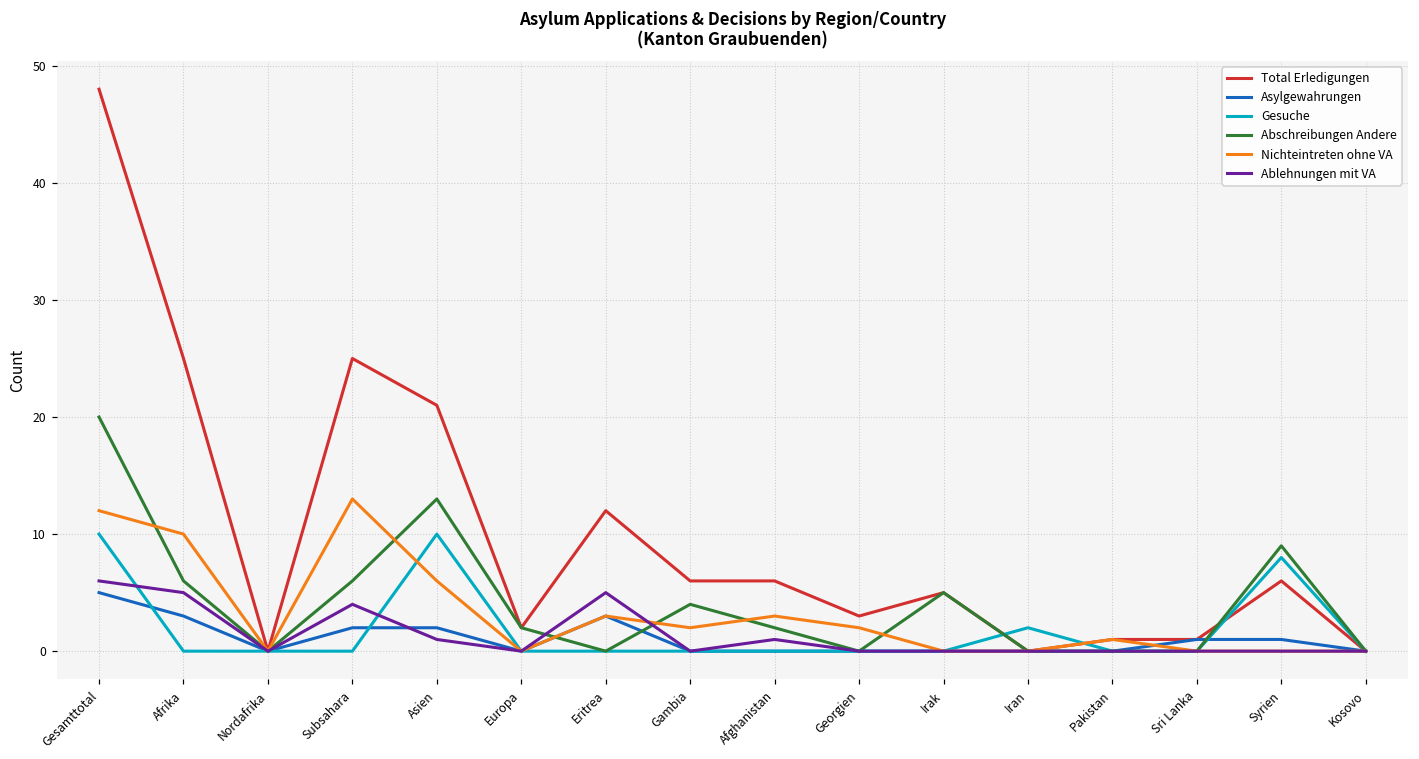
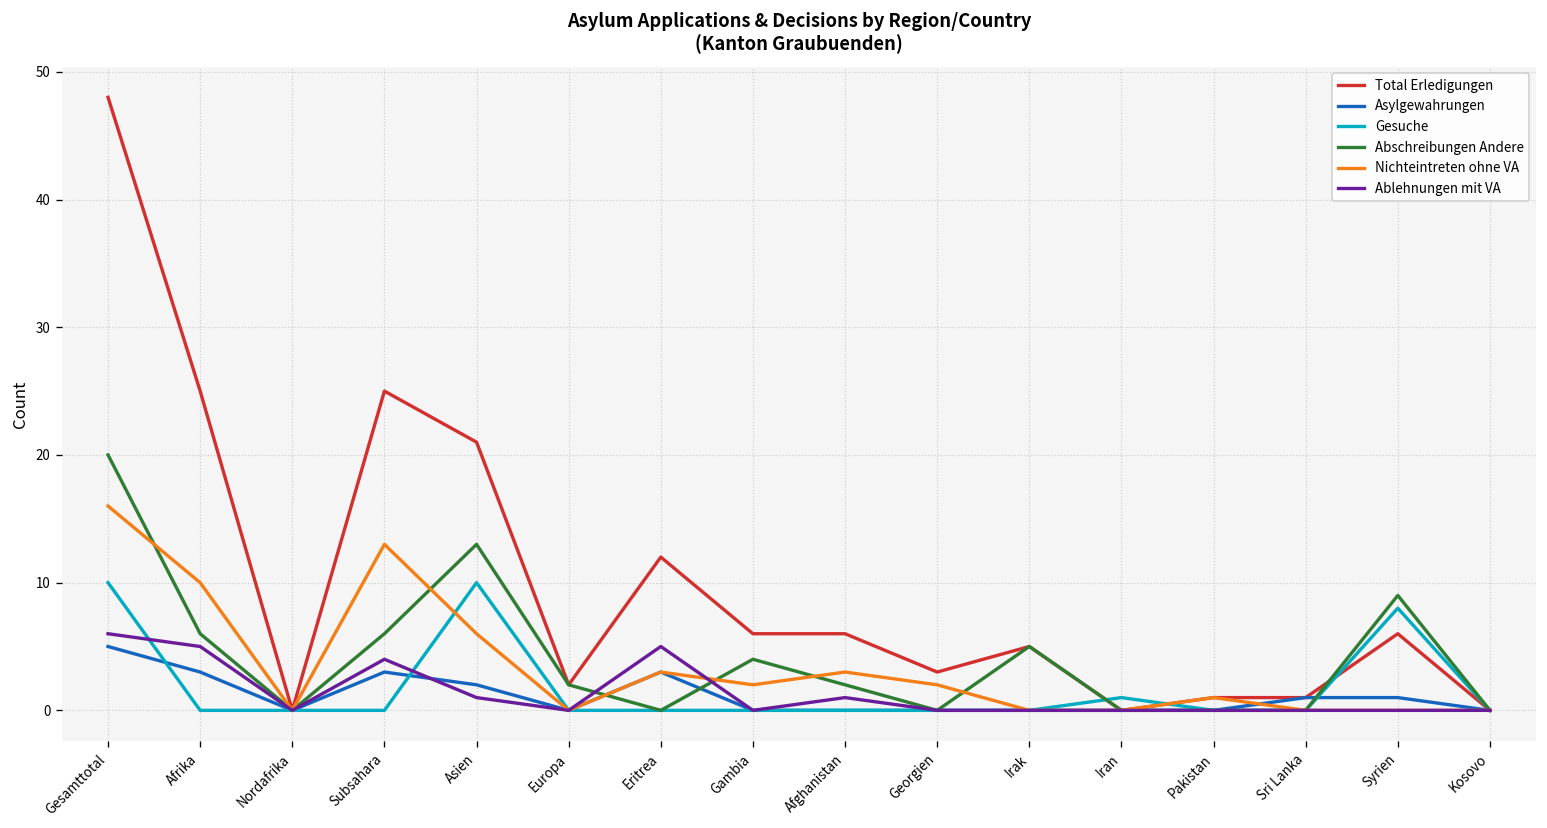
  {
    "Total Erledigungen": {
      "Gesamttotal": 48,
      "Afrika": 25,
      "Subsahara": 25,
      "Asien": 21,
      "Eritrea": 12,
      "Gambia": 6,
      "Afghanistan": 6,
      "Georgien": 3,
      "Syrien": 6
    },
    "Asylgewahrungen": {
      "Gesamttotal": 5,
      "Afrika": 3,
-     "Subsahara": 2,
+     "Subsahara": 3,
      "Asien": 2,
      "Syrien": 1
    },
    "Gesuche": {
      "Gesamttotal": 10,
      "Afrika": 0,
      "Subsahara": 0,
      "Asien": 10,
-     "Iran": 2,
+     "Iran": 1,
      "Syrien": 8
    },
    "Abschreibungen Andere": {
      "Gesamttotal": 20,
      "Afrika": 6,
      "Subsahara": 6,
      "Asien": 13,
      "Gambia": 4,
      "Afghanistan": 2,
      "Syrien": 9
    },
    "Nichteintreten ohne VA": {
-     "Gesamttotal": 12,
+     "Gesamttotal": 16,
      "Afrika": 10,
      "Subsahara": 13,
      "Asien": 6,
      "Gambia": 2,
      "Afghanistan": 3,
      "Georgien": 2
    },
    "Ablehnungen mit VA": {
      "Gesamttotal": 6,
      "Afrika": 5,
      "Subsahara": 4,
      "Asien": 1,
      "Eritrea": 5,
      "Afghanistan": 1
    }
  }
